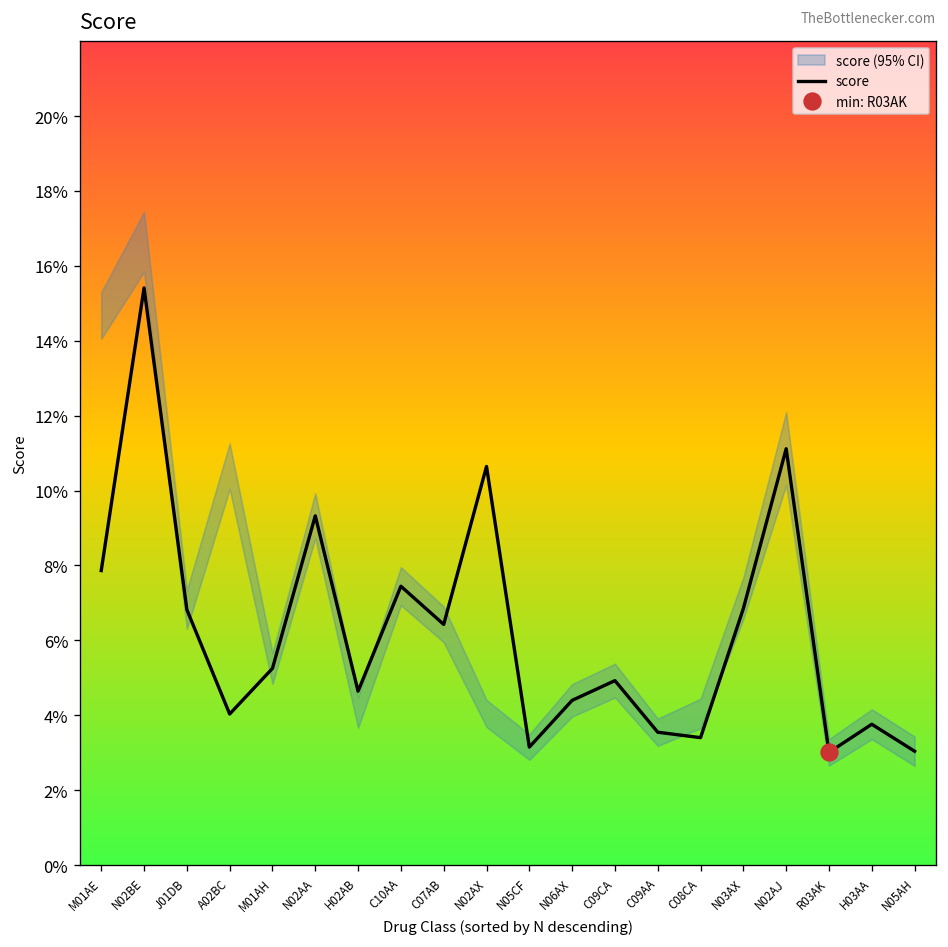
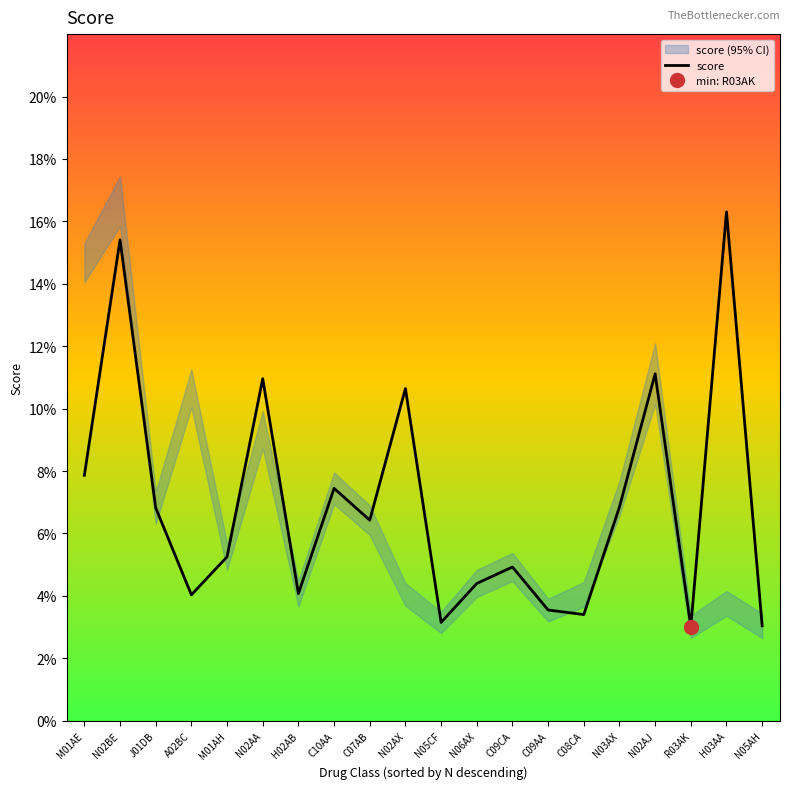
  {
    "score": {
      "M01AE": "7.9%",
      "N02BE": "15.4%",
      "J01DB": "6.8%",
      "A02BC": "4.0%",
      "M01AH": "5.3%",
-     "N02AA": "9.3%",
-     "H02AB": "4.6%",
+     "N02AA": "11.0%",
+     "H02AB": "4.1%",
      "C10AA": "7.4%",
      "C07AB": "6.4%",
      "N02AX": "10.6%",
      "N05CF": "3.2%",
      "N06AX": "4.4%",
      "C09CA": "4.9%",
      "C09AA": "3.5%",
      "C08CA": "3.4%",
      "N03AX": "6.9%",
      "N02AJ": "11.1%",
-     "H03AA": "3.8%",
+     "H03AA": "16.3%",
      "N05AH": "3.0%"
    }
  }
